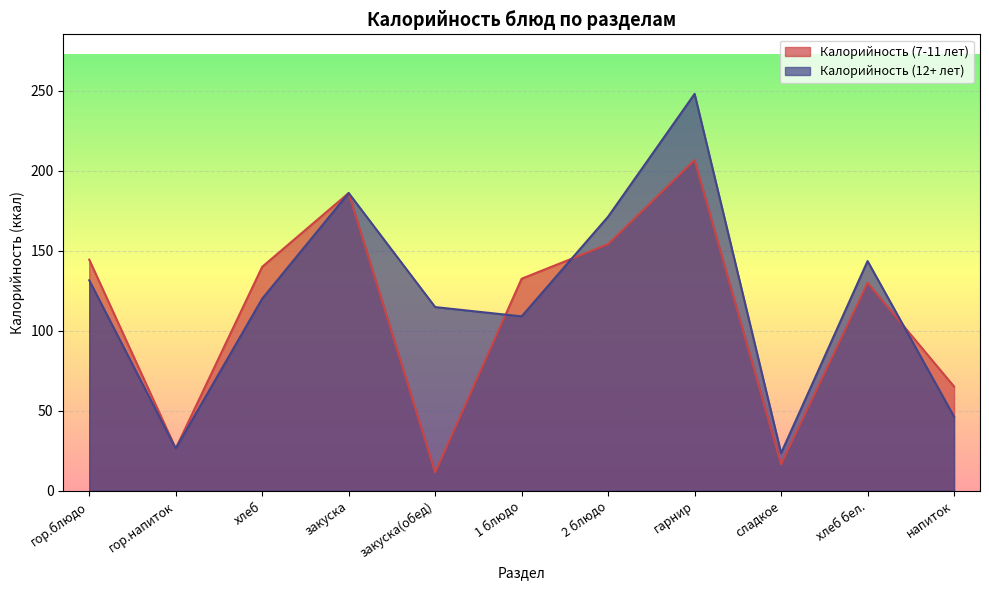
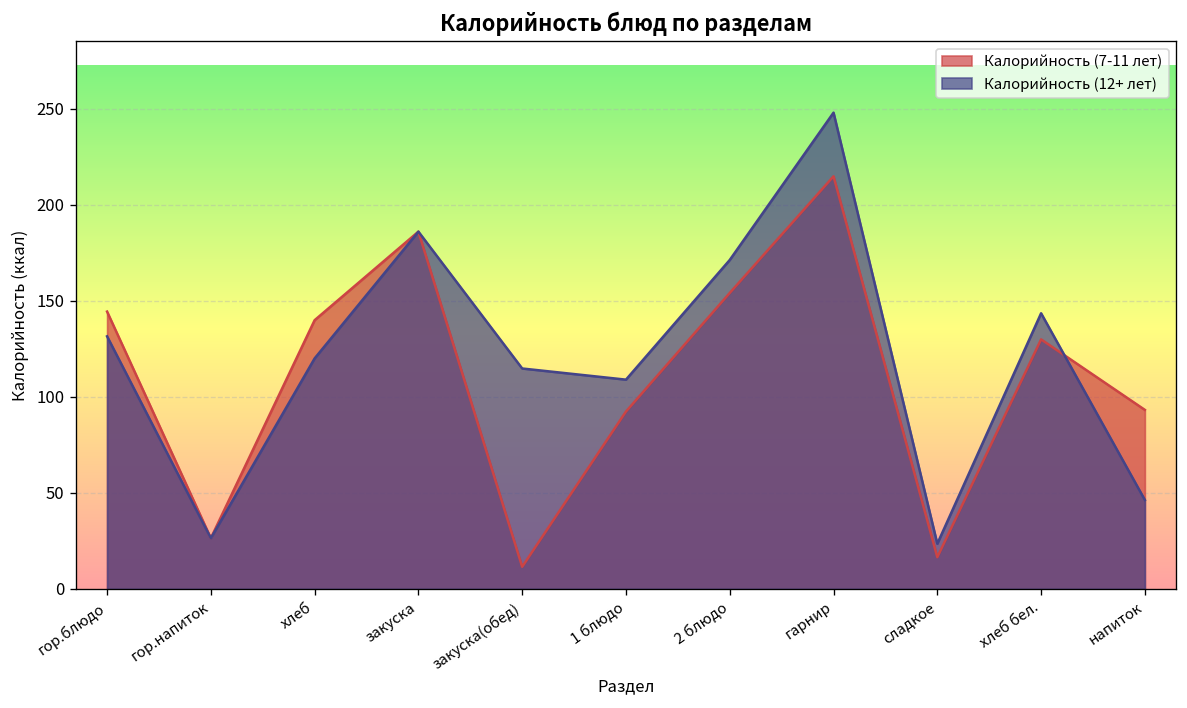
  {
    "Калорийность (7-11 лет)": {
      "гор.блюдо": 144,
      "хлеб": 140,
      "закуска(обед)": 12,
-     "1 блюдо": 132,
+     "1 блюдо": 92,
      "2 блюдо": 154,
-     "гарнир": 207,
+     "гарнир": 215,
      "сладкое": 17,
      "хлеб бел.": 130,
-     "напиток": 65
+     "напиток": 93
    },
    "Калорийность (12+ лет)": {
      "гор.блюдо": 131,
      "хлеб": 120,
      "закуска(обед)": 115,
      "1 блюдо": 109,
      "2 блюдо": 171,
      "гарнир": 248,
      "сладкое": 24,
      "хлеб бел.": 144,
      "напиток": 46
    }
  }
